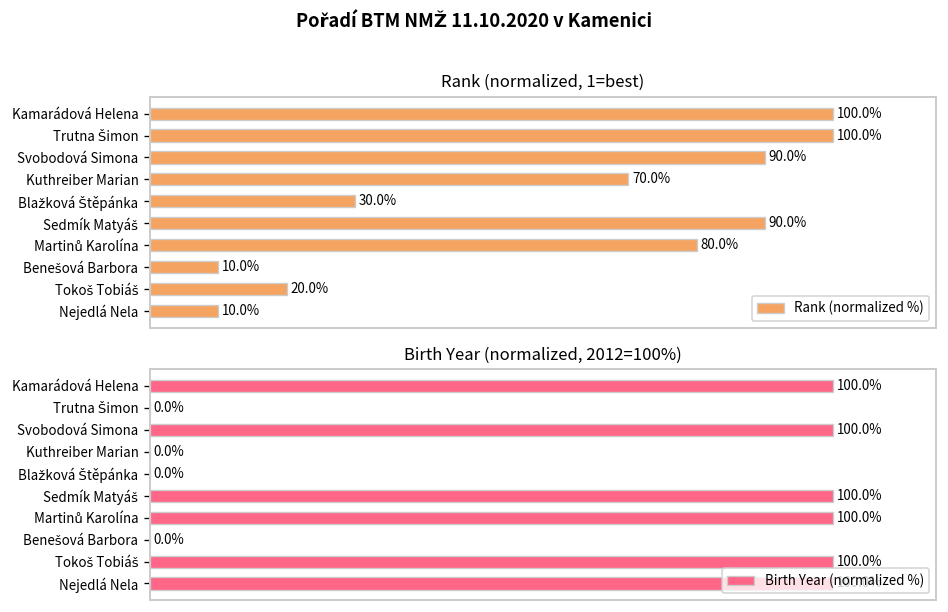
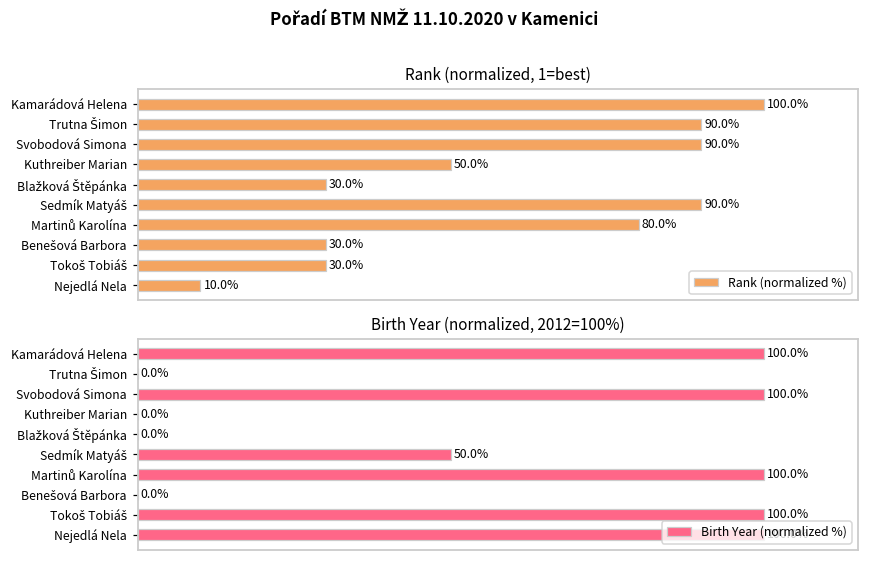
  {
    "Rank (normalized, 1=best)": {
      "Kamarádová Helena": "100.0%",
-     "Trutna Šimon": "100.0%",
+     "Trutna Šimon": "90.0%",
      "Svobodová Simona": "90.0%",
-     "Kuthreiber Marian": "70.0%",
+     "Kuthreiber Marian": "50.0%",
      "Blažková Štěpánka": "30.0%",
      "Sedmík Matyáš": "90.0%",
      "Martinů Karolína": "80.0%",
-     "Benešová Barbora": "10.0%",
-     "Tokoš Tobiáš": "20.0%",
+     "Benešová Barbora": "30.0%",
+     "Tokoš Tobiáš": "30.0%",
      "Nejedlá Nela": "10.0%"
    },
    "Birth Year (normalized, 2012=100%)": {
      "Kamarádová Helena": "100.0%",
      "Trutna Šimon": "0.0%",
      "Svobodová Simona": "100.0%",
      "Kuthreiber Marian": "0.0%",
      "Blažková Štěpánka": "0.0%",
-     "Sedmík Matyáš": "100.0%",
+     "Sedmík Matyáš": "50.0%",
      "Martinů Karolína": "100.0%",
      "Benešová Barbora": "0.0%",
      "Tokoš Tobiáš": "100.0%"
    }
  }
